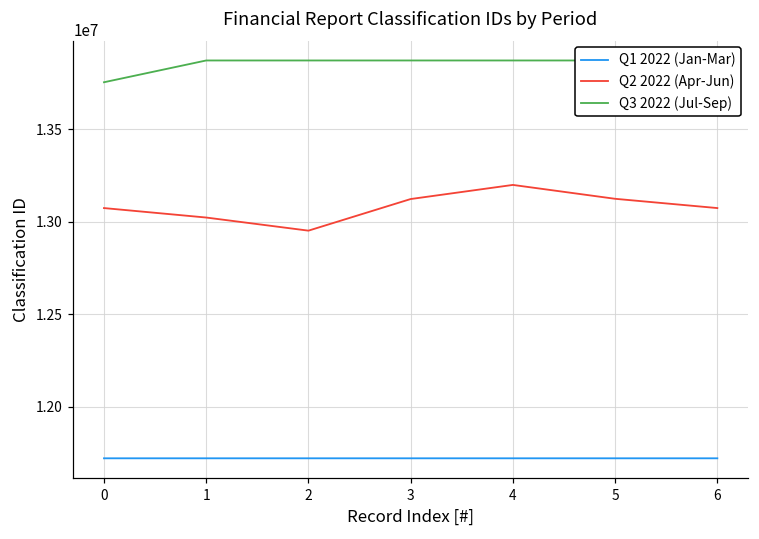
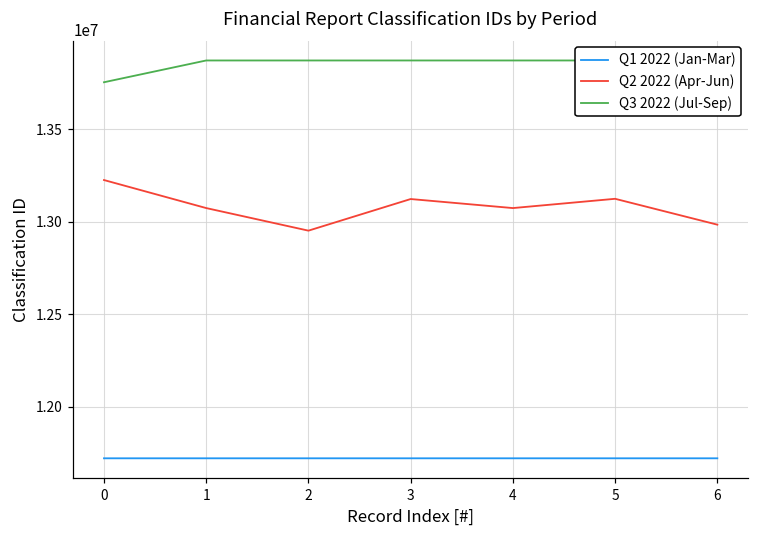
  {
    "Q1 2022 (Jan-Mar)": {
      "0": 11720000,
      "1": 11720000,
      "2": 11720000,
      "3": 11720000,
      "4": 11720000,
      "5": 11720000,
      "6": 11720000
    },
    "Q2 2022 (Apr-Jun)": {
-     "0": 13070000,
-     "1": 13020000,
+     "0": 13230000,
+     "1": 13070000,
      "2": 12950000,
      "3": 13120000,
-     "4": 13200000,
+     "4": 13070000,
      "5": 13120000,
-     "6": 13070000
+     "6": 12980000
    },
    "Q3 2022 (Jul-Sep)": {
      "0": 13760000,
      "1": 13870000,
      "2": 13870000,
      "3": 13870000,
      "4": 13870000
    }
  }
